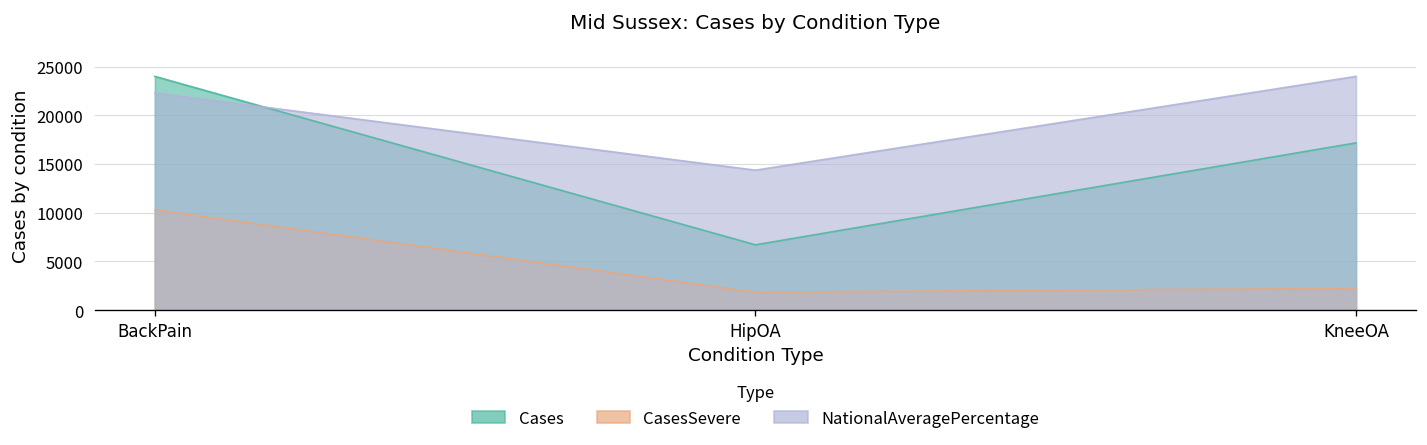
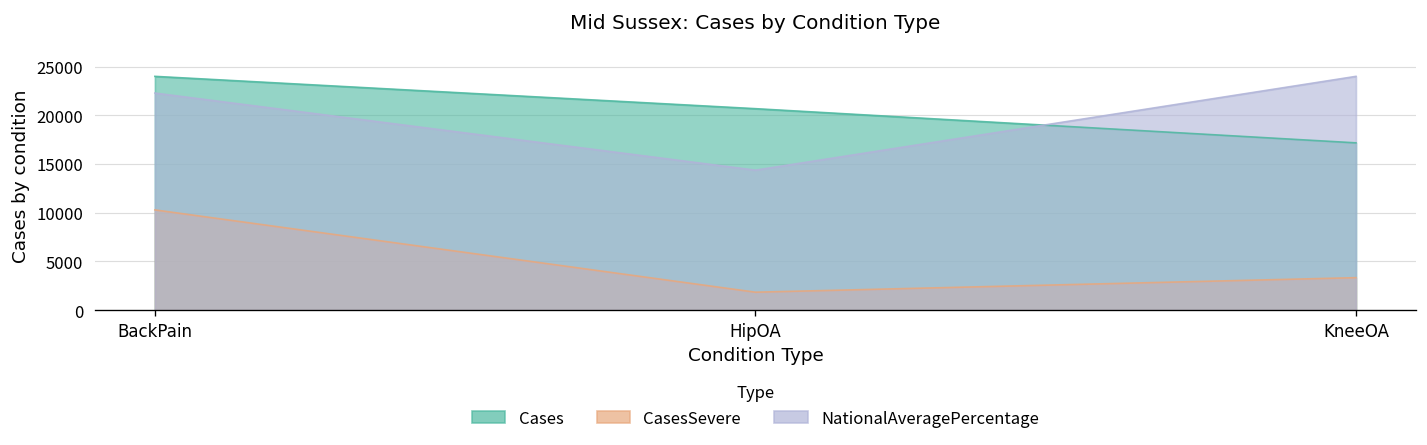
  {
    "Cases": {
      "BackPain": 24000,
-     "HipOA": 7000,
+     "HipOA": 21000,
      "KneeOA": 17000
    },
    "CasesSevere": {
      "BackPain": 10000,
      "HipOA": 2000,
-     "KneeOA": 2000
+     "KneeOA": 3000
    },
    "NationalAveragePercentage": {
      "BackPain": 22000,
      "HipOA": 14000,
      "KneeOA": 24000
    }
  }
